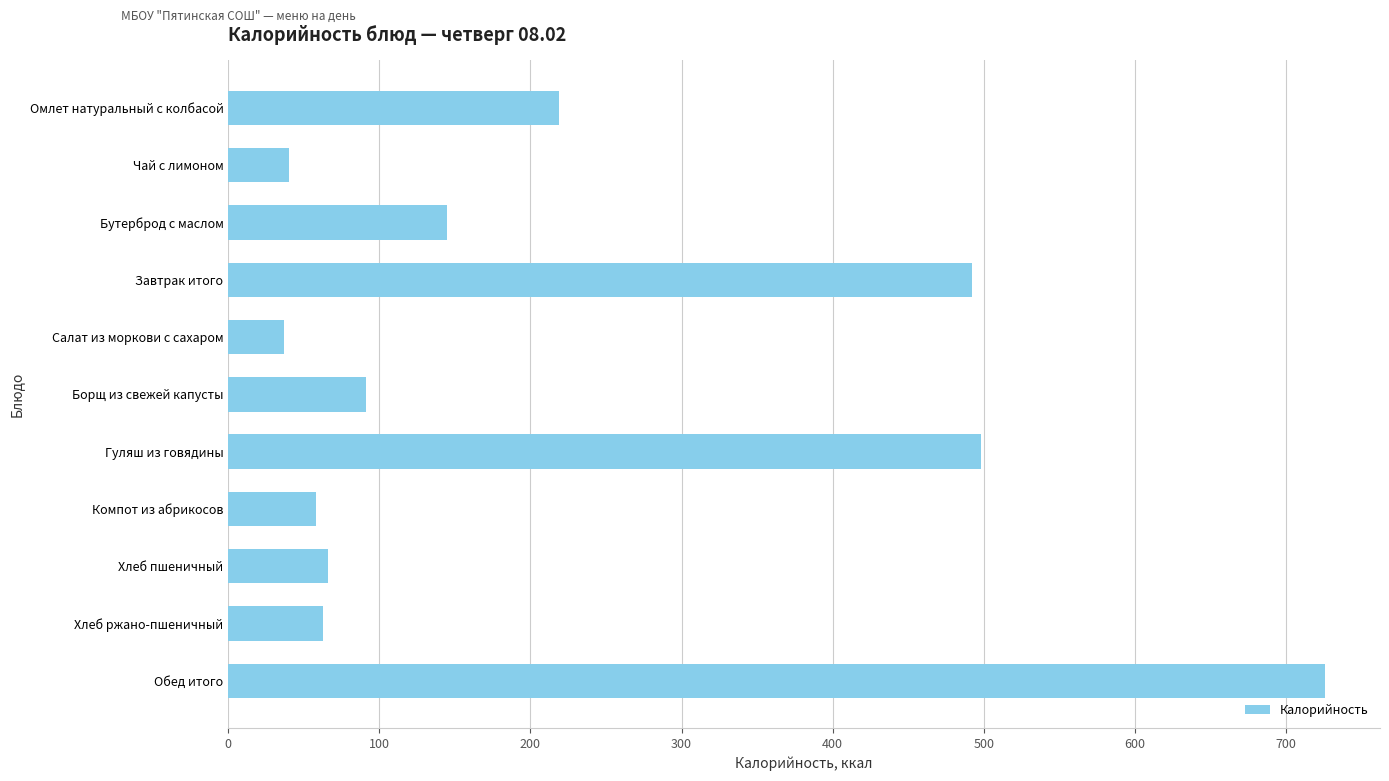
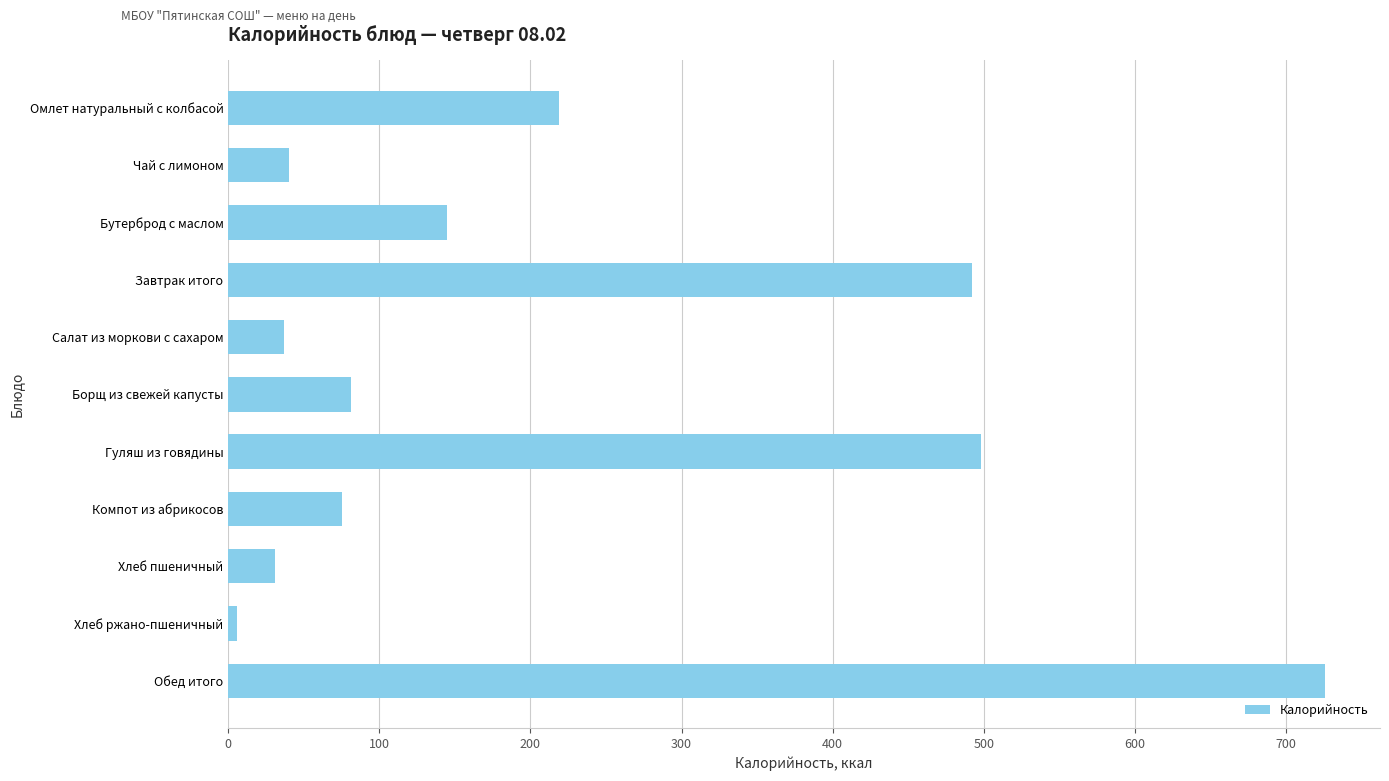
  {
    "Омлет натуральный с колбасой": 219,
    "Чай с лимоном": 40,
    "Бутерброд с маслом": 145,
    "Завтрак итого": 492,
    "Салат из моркови с сахаром": 37,
-   "Борщ из свежей капусты": 91,
+   "Борщ из свежей капусты": 81,
    "Гуляш из говядины": 498,
-   "Компот из абрикосов": 58,
-   "Хлеб пшеничный": 66,
-   "Хлеб ржано-пшеничный": 63,
+   "Компот из абрикосов": 75,
+   "Хлеб пшеничный": 31,
+   "Хлеб ржано-пшеничный": 6,
    "Обед итого": 726
  }
